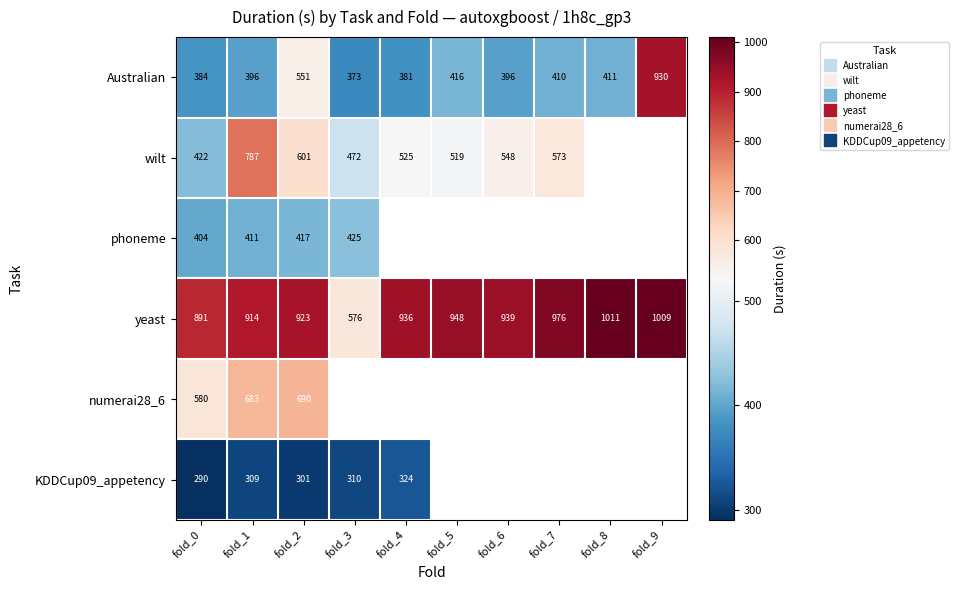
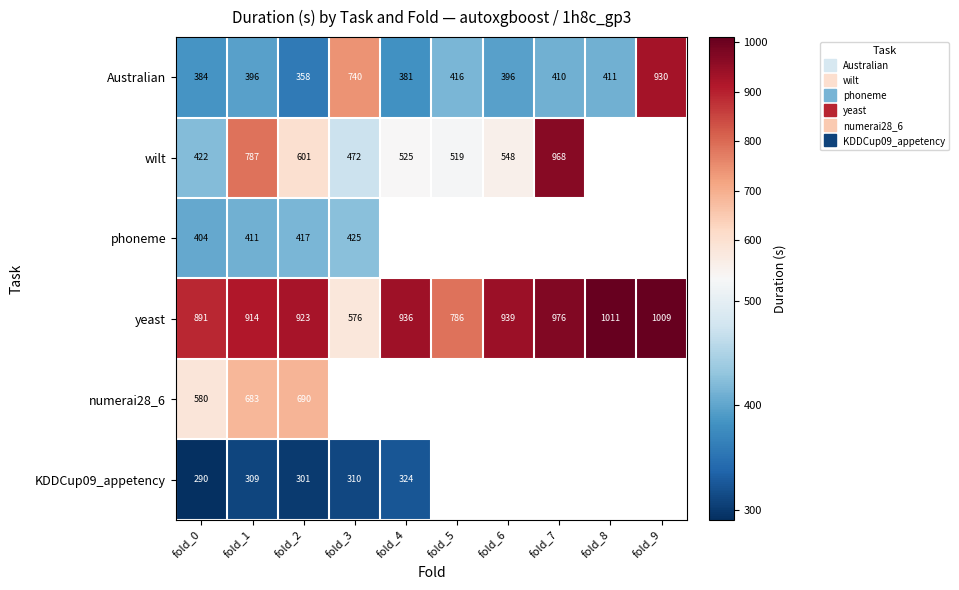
  {
    "Australian": {
      "fold_0": 384,
      "fold_1": 396,
-     "fold_2": 551,
-     "fold_3": 373,
+     "fold_2": 358,
+     "fold_3": 740,
      "fold_4": 381,
      "fold_5": 416,
      "fold_6": 396,
      "fold_7": 410,
      "fold_8": 411,
      "fold_9": 930
    },
    "wilt": {
      "fold_0": 422,
      "fold_1": 787,
      "fold_2": 601,
      "fold_3": 472,
      "fold_4": 525,
      "fold_5": 519,
      "fold_6": 548,
-     "fold_7": 573
+     "fold_7": 968
    },
    "phoneme": {
      "fold_0": 404,
      "fold_1": 411,
      "fold_2": 417,
      "fold_3": 425
    },
    "yeast": {
      "fold_0": 891,
      "fold_1": 914,
      "fold_2": 923,
      "fold_3": 576,
      "fold_4": 936,
-     "fold_5": 948,
+     "fold_5": 786,
      "fold_6": 939,
      "fold_7": 976,
      "fold_8": 1011,
      "fold_9": 1009
    },
    "numerai28_6": {
      "fold_0": 580,
      "fold_1": 683,
      "fold_2": 690
    },
    "KDDCup09_appetency": {
      "fold_0": 290,
      "fold_1": 309,
      "fold_2": 301,
      "fold_3": 310,
      "fold_4": 324
    }
  }
